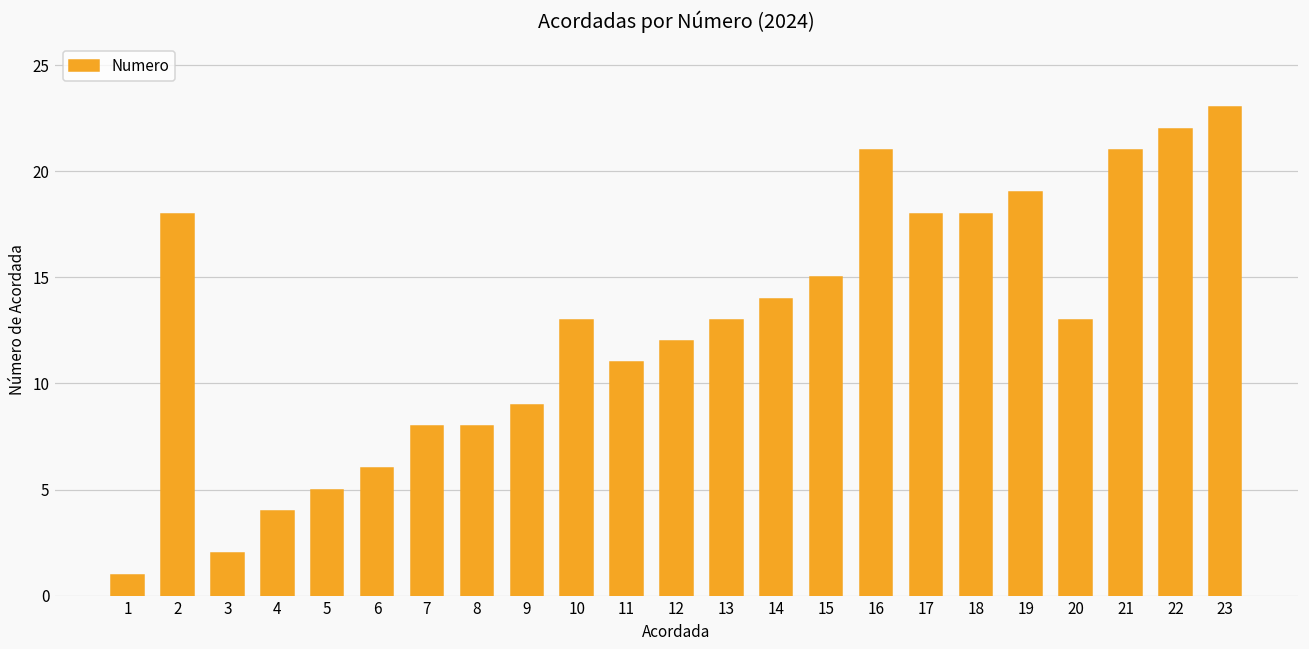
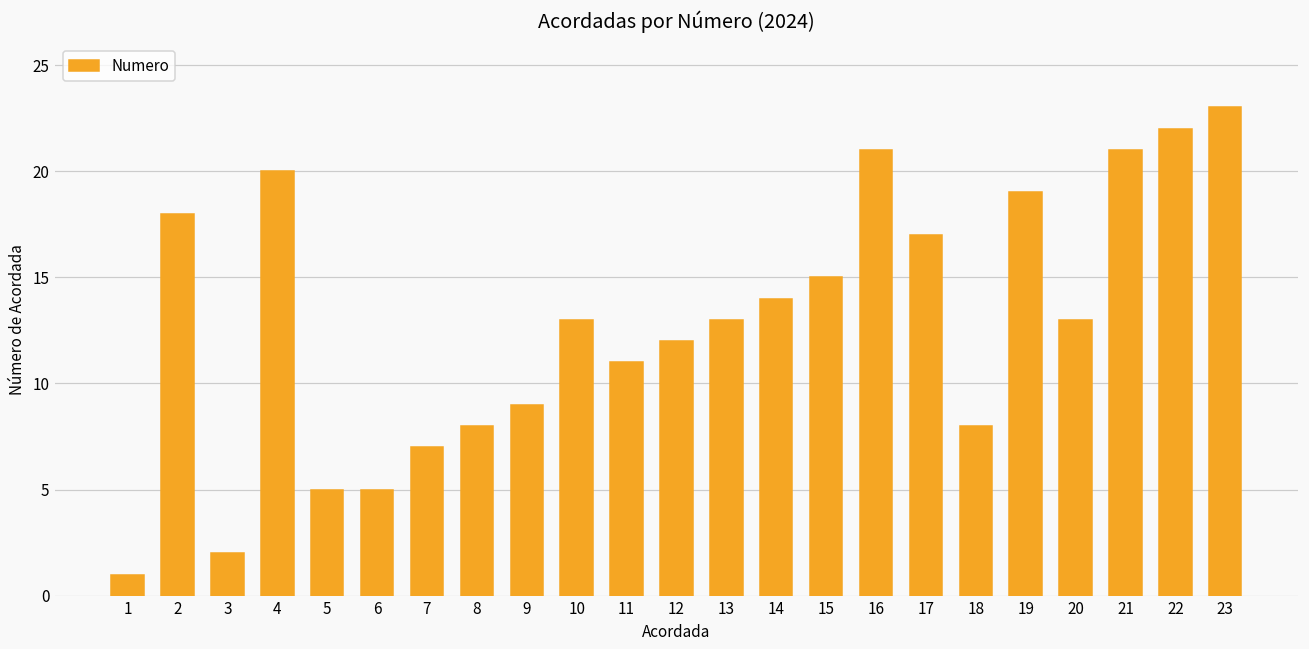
  {
    "1": 1,
    "2": 18,
    "3": 2,
-   "4": 4,
+   "4": 20,
    "5": 5,
-   "6": 6,
-   "7": 8,
+   "6": 5,
+   "7": 7,
    "8": 8,
    "9": 9,
    "10": 13,
    "11": 11,
    "12": 12,
    "13": 13,
    "14": 14,
    "15": 15,
    "16": 21,
-   "17": 18,
-   "18": 18,
+   "17": 17,
+   "18": 8,
    "19": 19,
    "20": 13,
    "21": 21,
    "22": 22,
    "23": 23
  }
